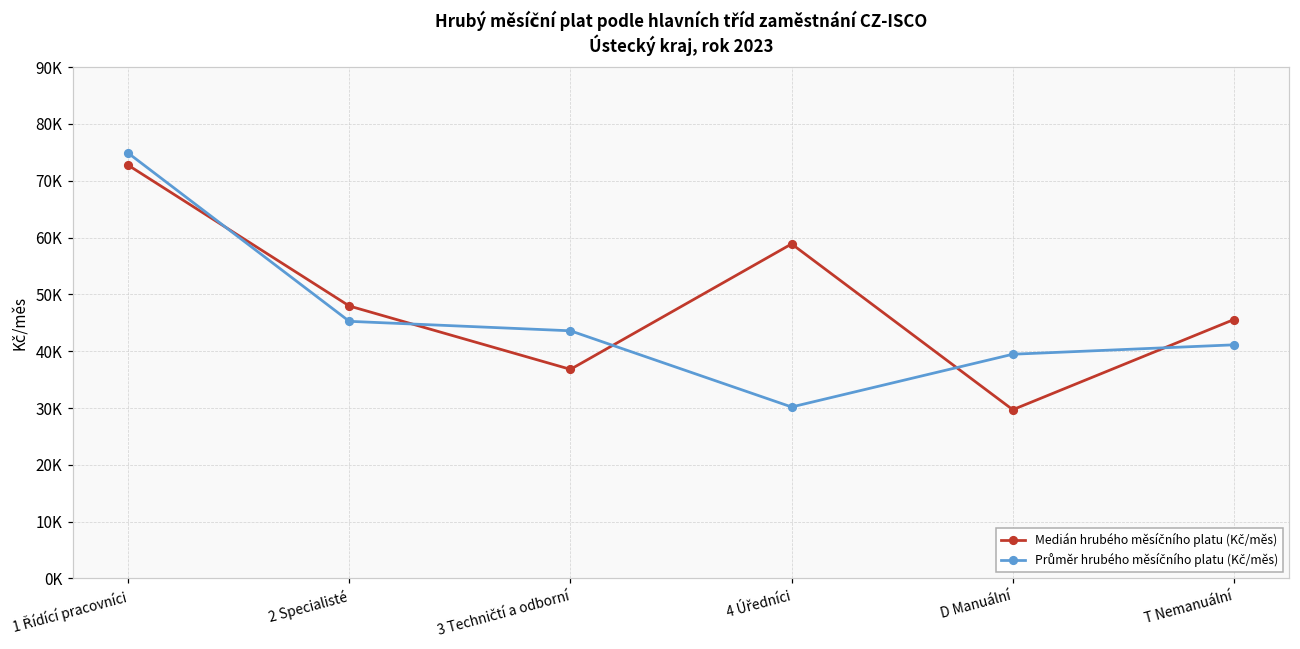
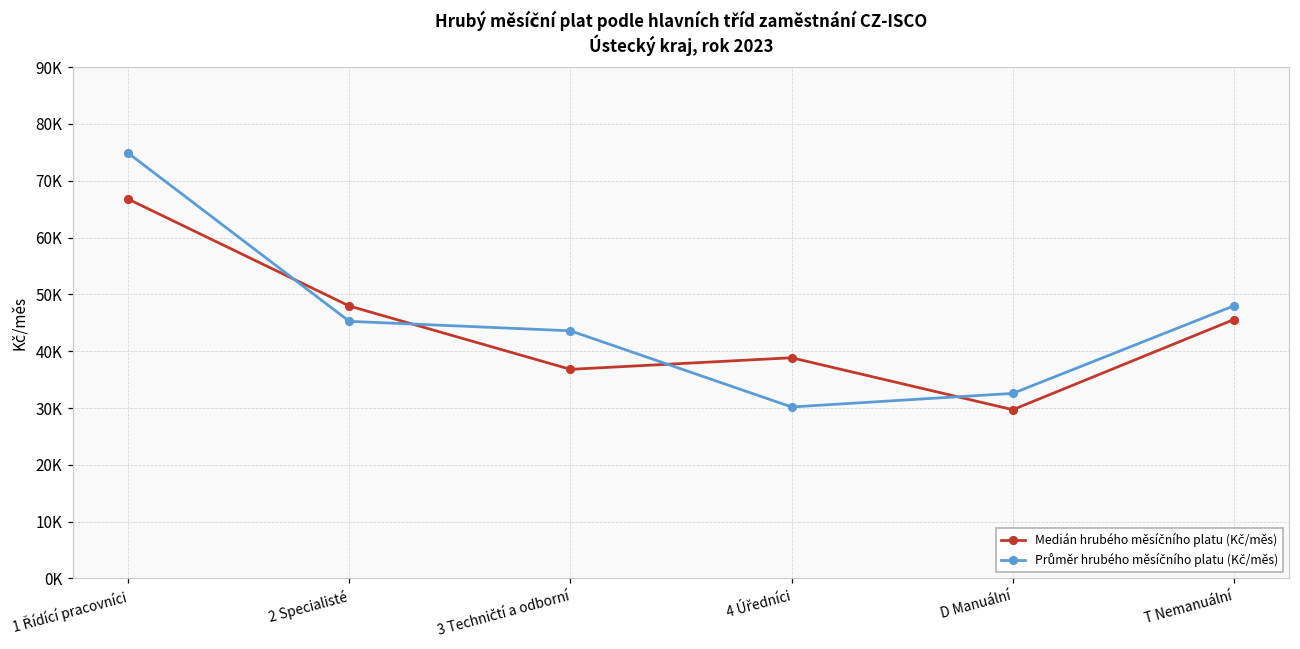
  {
    "Medián hrubého měsíčního platu (Kč/měs)": {
-     "1 Řídící pracovníci": 73000,
+     "1 Řídící pracovníci": 67000,
      "2 Specialisté": 48000,
      "3 Techničtí a odborní": 37000,
-     "4 Úředníci": 59000,
+     "4 Úředníci": 39000,
      "D Manuální": 30000,
      "T Nemanuální": 46000
    },
    "Průměr hrubého měsíčního platu (Kč/měs)": {
      "1 Řídící pracovníci": 75000,
      "2 Specialisté": 45000,
      "3 Techničtí a odborní": 44000,
      "4 Úředníci": 30000,
-     "D Manuální": 39000,
-     "T Nemanuální": 41000
+     "D Manuální": 33000,
+     "T Nemanuální": 48000
    }
  }
